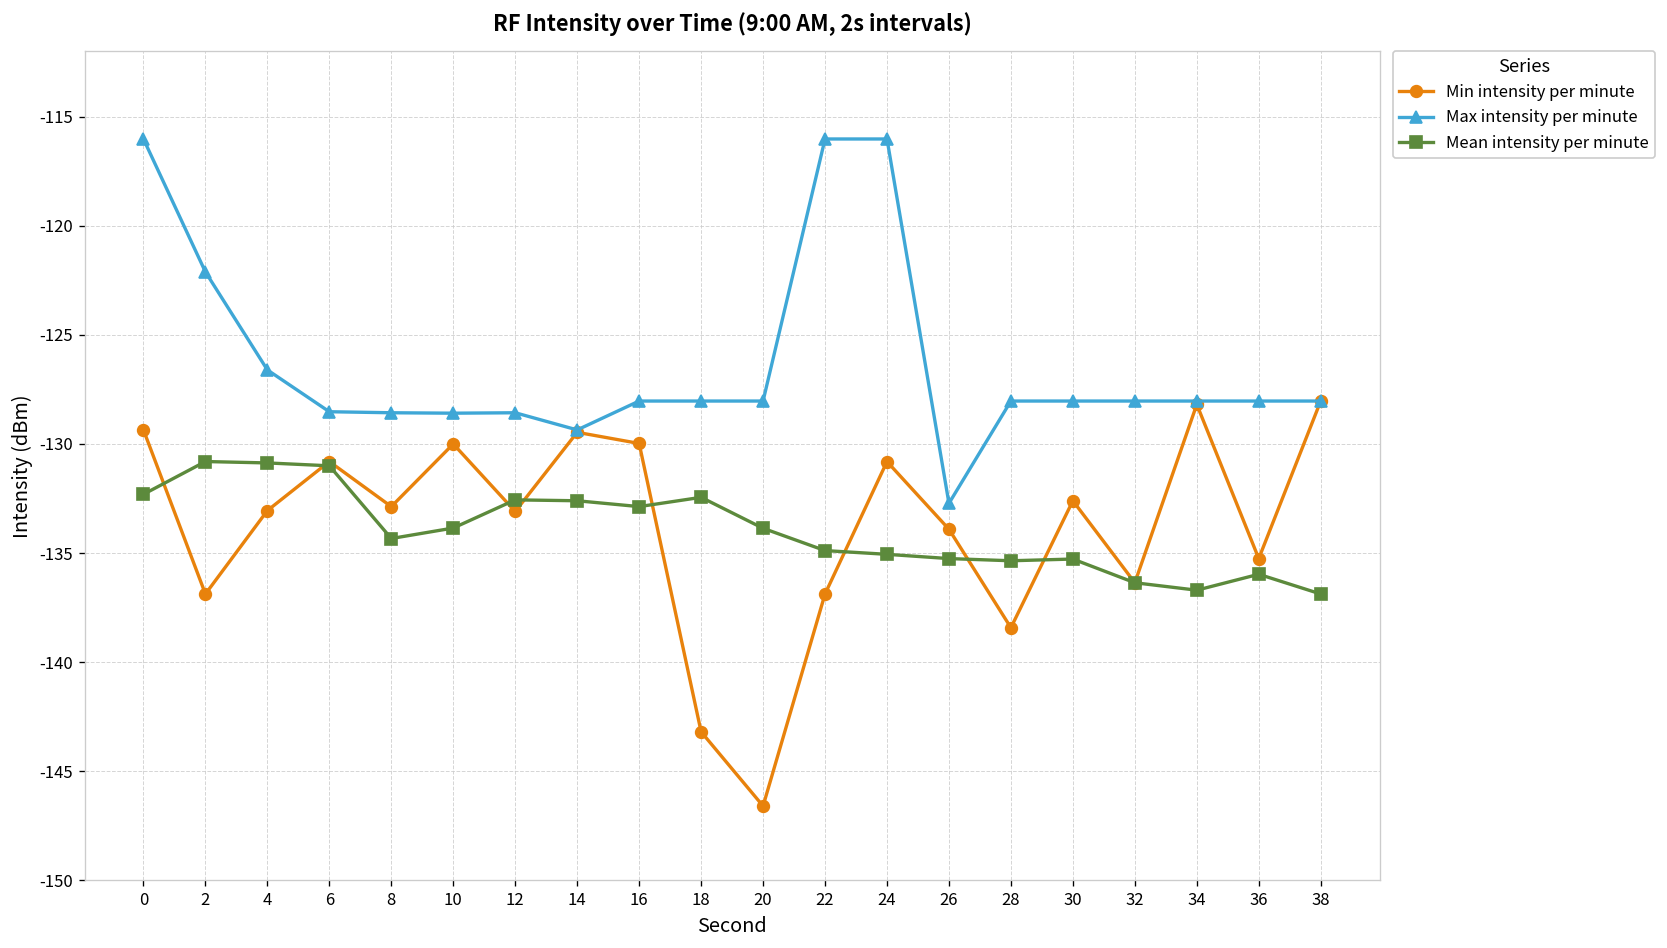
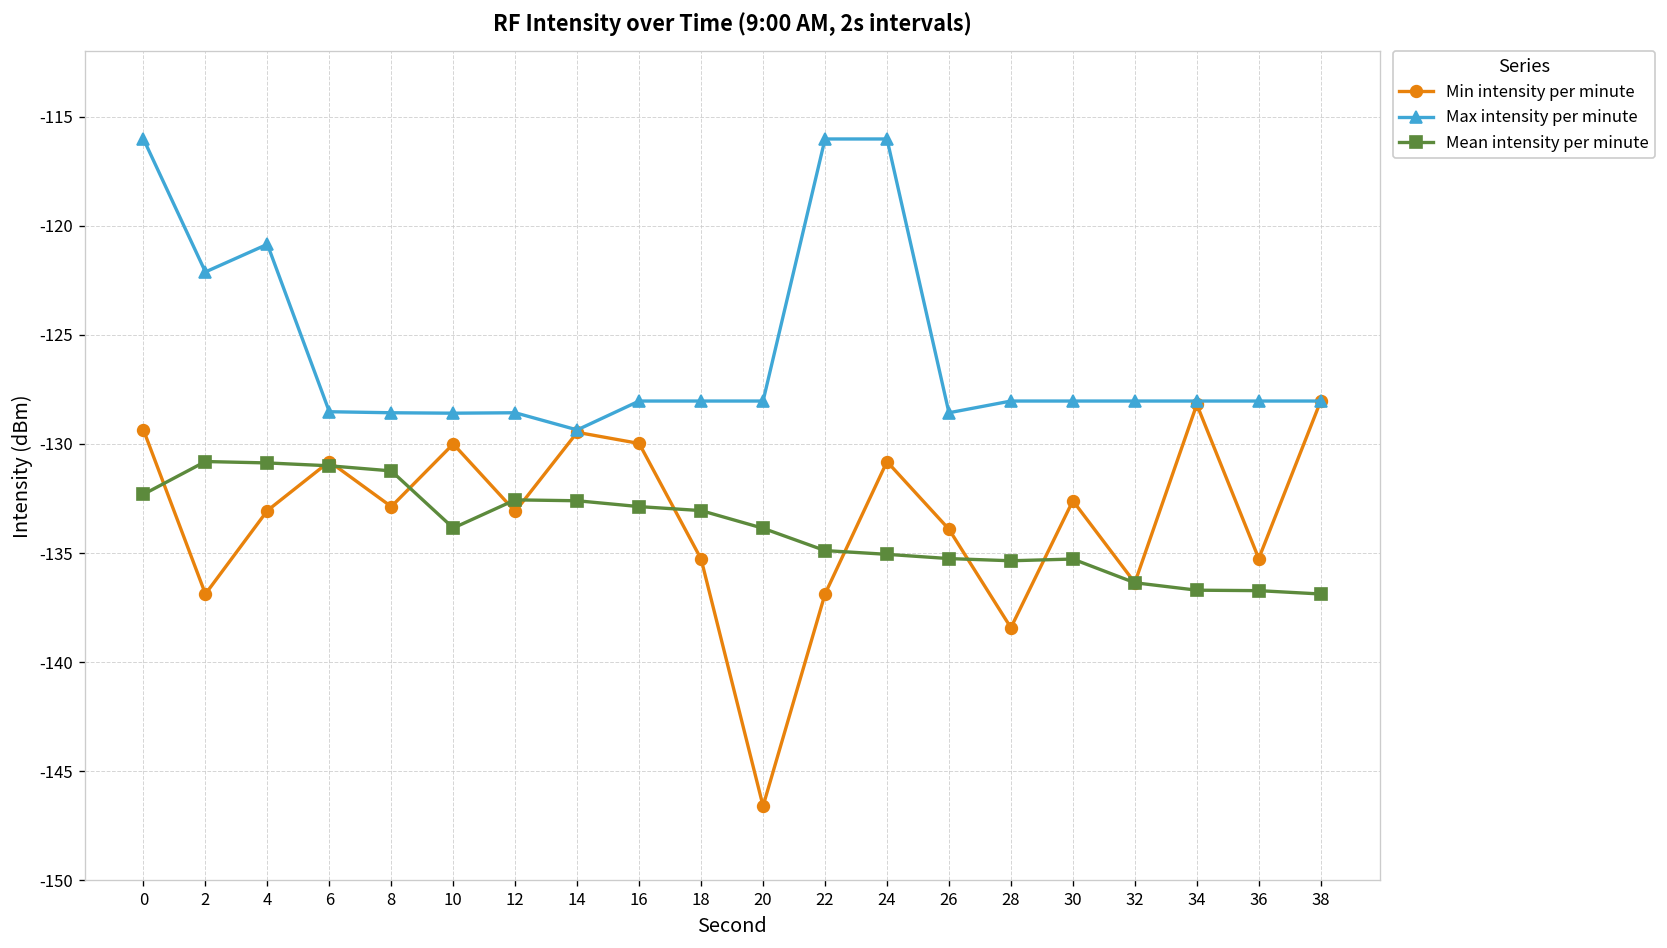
  {
    "Min intensity per minute": {
      "0": -129.4,
      "2": -136.9,
      "4": -133.1,
      "6": -130.8,
      "8": -132.9,
      "10": -130.0,
      "12": -133.1,
      "16": -130.0,
-     "18": -143.2,
+     "18": -135.3,
      "20": -146.6,
      "22": -136.9,
      "24": -130.8,
      "26": -133.9,
      "28": -138.4,
      "30": -132.6,
      "34": -128.2,
      "36": -135.3
    },
    "Max intensity per minute": {
      "0": -116.0,
      "2": -122.1,
-     "4": -126.6,
+     "4": -120.8,
      "6": -128.5,
      "8": -128.6,
      "10": -128.6,
      "12": -128.6,
      "16": -128.0,
      "18": -128.0,
      "20": -128.0,
      "22": -116.0,
      "24": -116.0,
-     "26": -132.7,
+     "26": -128.6,
      "28": -128.0,
      "30": -128.0,
      "32": -128.0,
      "34": -128.0,
      "36": -128.0
    },
    "Mean intensity per minute": {
      "0": -132.3,
      "2": -130.8,
      "4": -130.9,
      "6": -131.0,
-     "8": -134.3,
+     "8": -131.2,
      "10": -133.9,
      "12": -132.6,
      "14": -132.6,
      "16": -132.9,
-     "18": -132.4,
+     "18": -133.1,
      "20": -133.9,
      "22": -134.9,
      "24": -135.1,
      "26": -135.3,
      "28": -135.4,
      "30": -135.3,
      "34": -136.7,
-     "36": -136.0,
+     "36": -136.7,
      "38": -136.9
    }
  }
